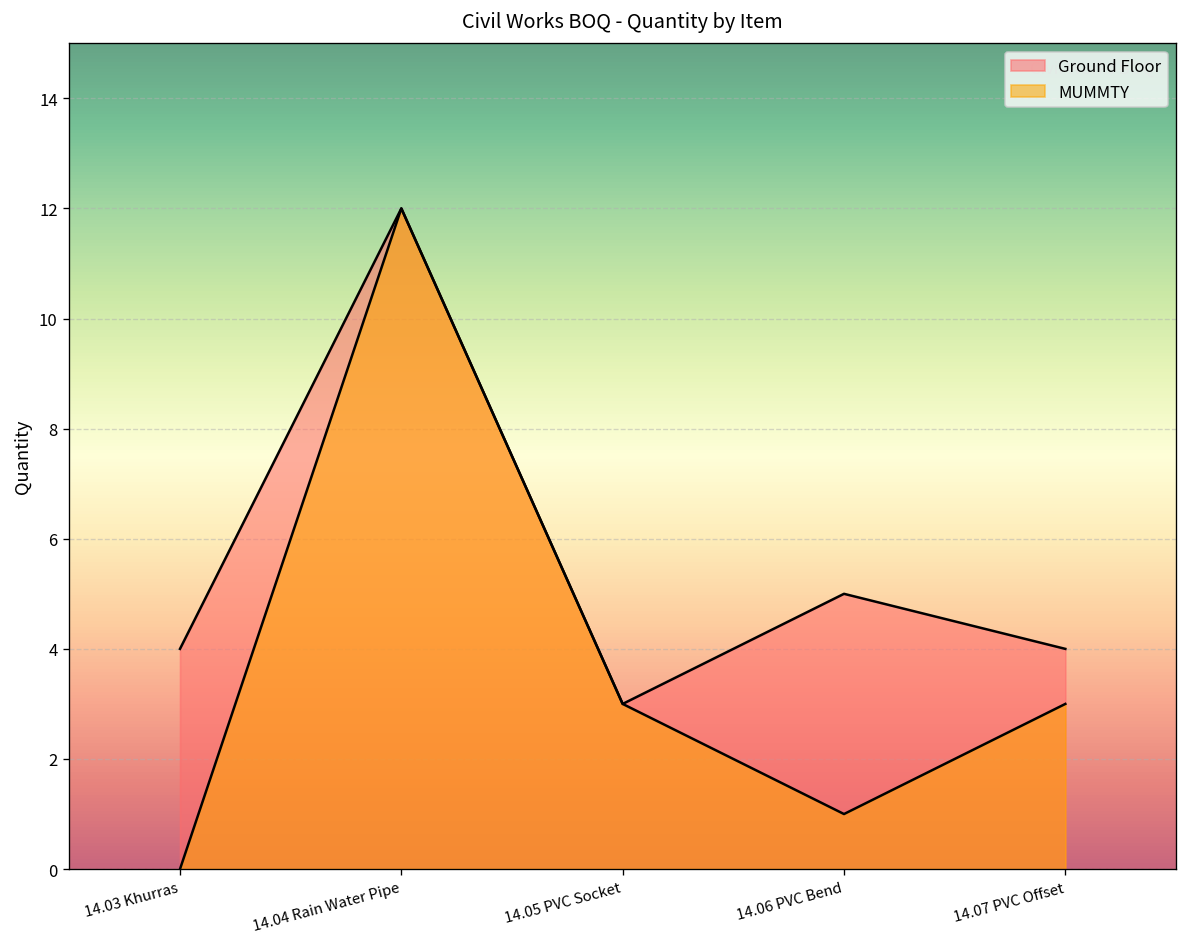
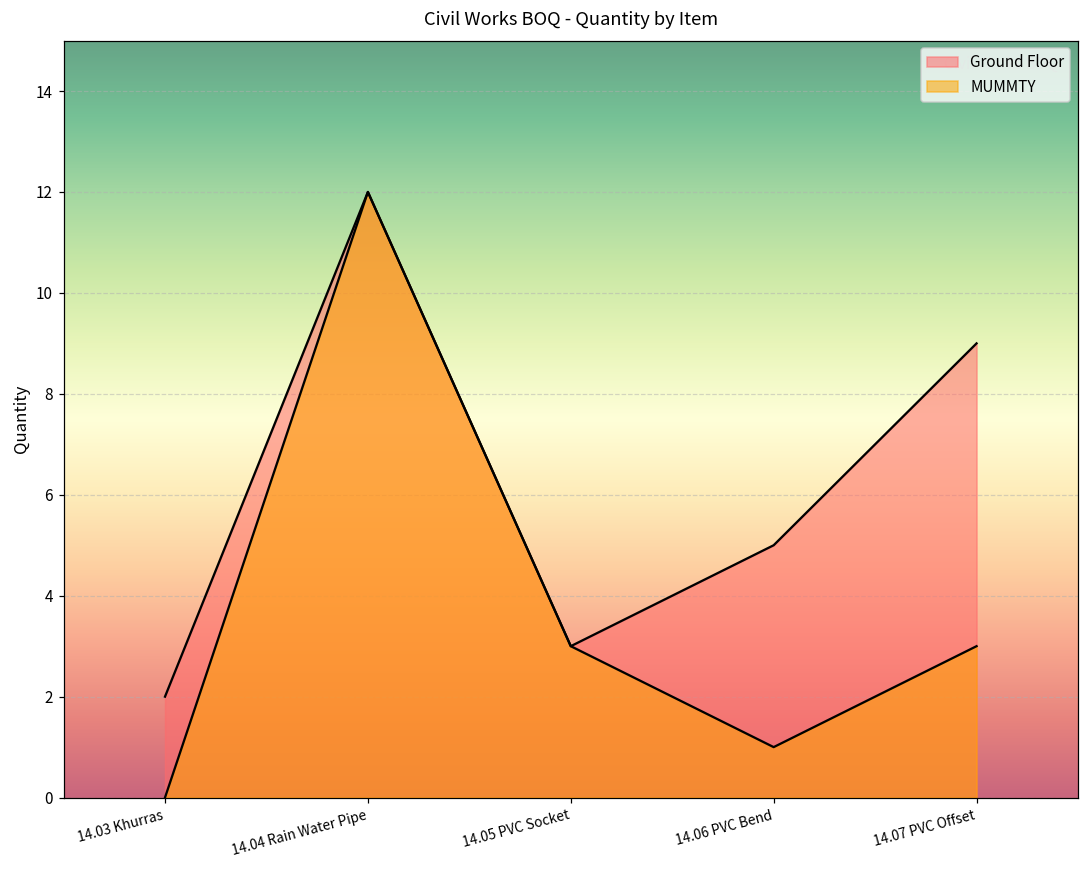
  {
    "Ground Floor": {
-     "14.03 Khurras": 4,
+     "14.03 Khurras": 2,
      "14.06 PVC Bend": 5,
-     "14.07 PVC Offset": 4
+     "14.07 PVC Offset": 9
    },
    "MUMMTY": {
      "14.03 Khurras": 0,
      "14.06 PVC Bend": 1,
      "14.07 PVC Offset": 3
    }
  }
